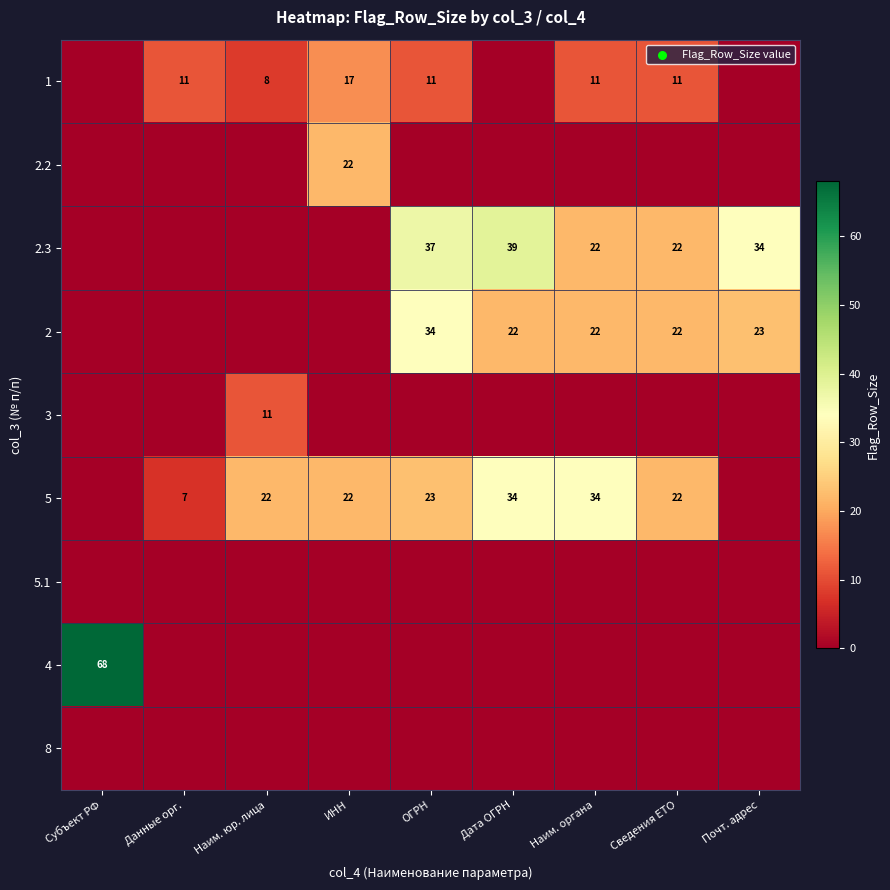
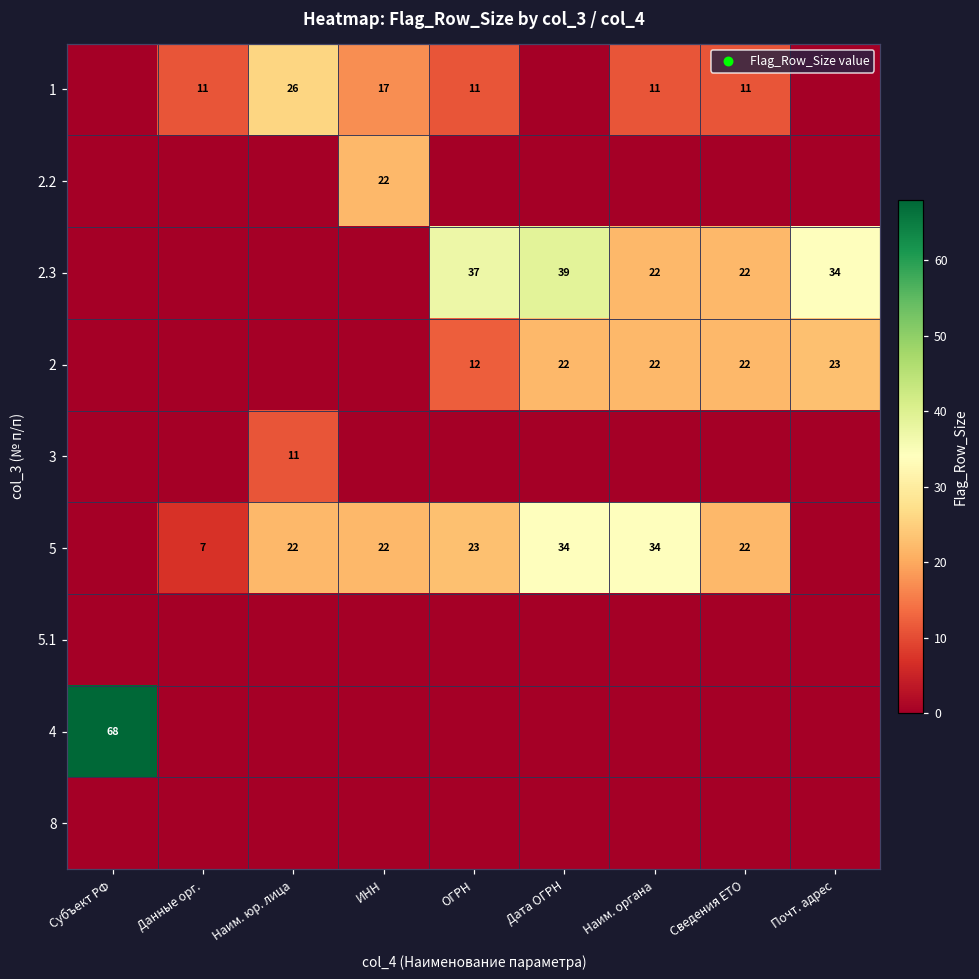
  {
    "1": {
      "Данные орг.": 11,
-     "Наим. юр. лица": 8,
+     "Наим. юр. лица": 26,
      "ИНН": 17,
      "ОГРН": 11,
      "Наим. органа": 11,
      "Сведения ЕТО": 11
    },
    "2.2": {
      "ИНН": 22
    },
    "2.3": {
      "ОГРН": 37,
      "Дата ОГРН": 39,
      "Наим. органа": 22,
      "Сведения ЕТО": 22,
      "Почт. адрес": 34
    },
    "2": {
-     "ОГРН": 34,
+     "ОГРН": 12,
      "Дата ОГРН": 22,
      "Наим. органа": 22,
      "Сведения ЕТО": 22,
      "Почт. адрес": 23
    },
    "3": {
      "Наим. юр. лица": 11
    },
    "5": {
      "Данные орг.": 7,
      "Наим. юр. лица": 22,
      "ИНН": 22,
      "ОГРН": 23,
      "Дата ОГРН": 34,
      "Наим. органа": 34,
      "Сведения ЕТО": 22
    },
    "4": {
      "Субъект РФ": 68
    }
  }
